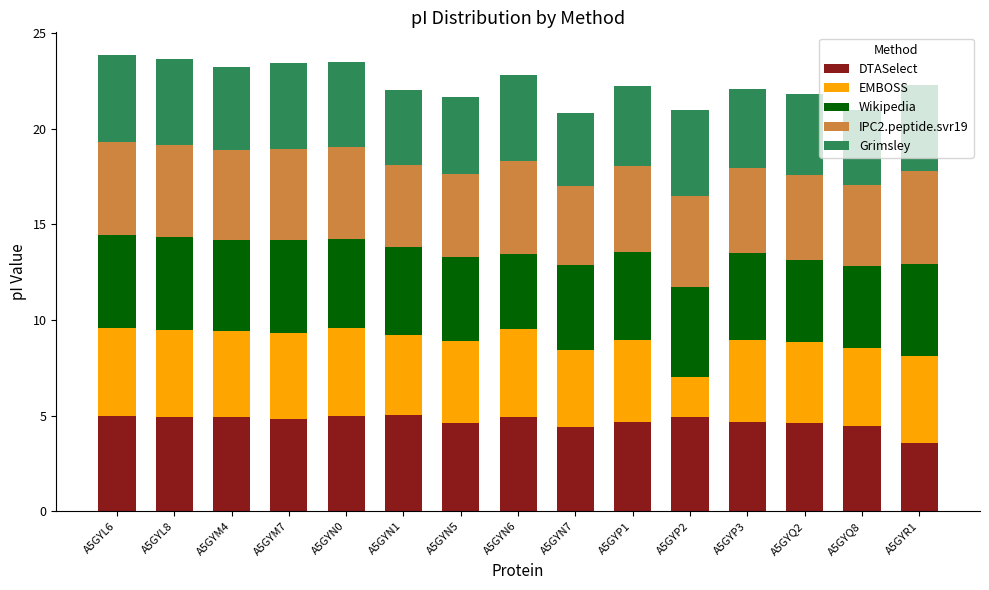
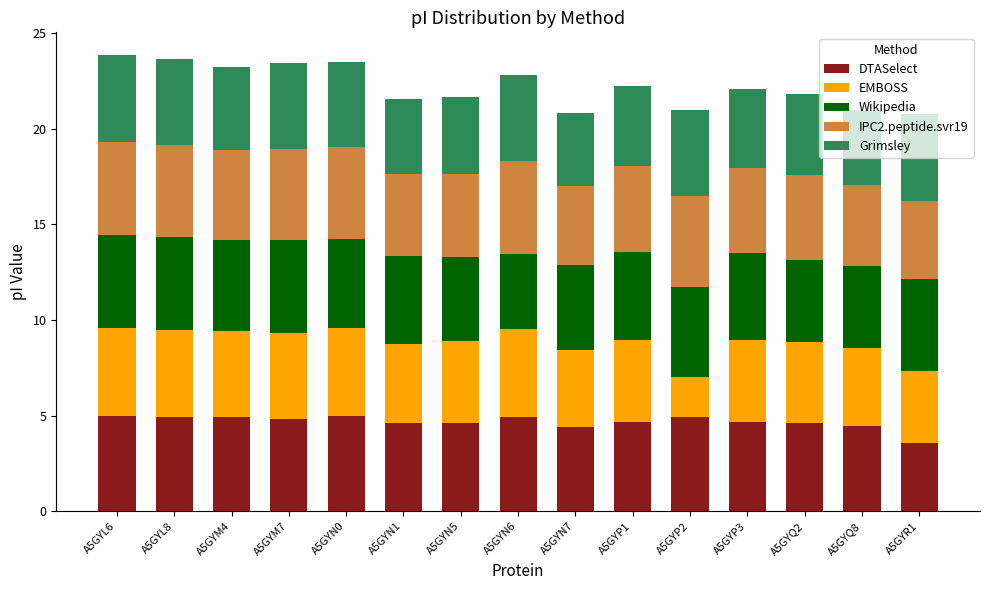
  {
    "DTASelect": {
      "A5GYL6": 5.0,
      "A5GYL8": 4.9,
      "A5GYM4": 4.9,
      "A5GYM7": 4.8,
      "A5GYN0": 5.0,
-     "A5GYN1": 5.0,
+     "A5GYN1": 4.6,
      "A5GYN5": 4.6,
      "A5GYN6": 4.9,
      "A5GYN7": 4.4,
      "A5GYP1": 4.6,
      "A5GYP2": 4.9,
      "A5GYP3": 4.7,
      "A5GYQ2": 4.6,
      "A5GYQ8": 4.5,
      "A5GYR1": 3.6
    },
    "EMBOSS": {
      "A5GYL6": 4.6,
      "A5GYL8": 4.5,
      "A5GYM4": 4.5,
      "A5GYM7": 4.5,
      "A5GYN0": 4.6,
      "A5GYN1": 4.2,
      "A5GYN5": 4.3,
      "A5GYN6": 4.6,
      "A5GYN7": 4.0,
      "A5GYP1": 4.3,
      "A5GYP2": 2.1,
      "A5GYP3": 4.3,
      "A5GYQ2": 4.2,
      "A5GYQ8": 4.1,
-     "A5GYR1": 4.5
+     "A5GYR1": 3.8
    },
    "Wikipedia": {
      "A5GYL6": 4.9,
      "A5GYL8": 4.9,
      "A5GYM4": 4.8,
      "A5GYM7": 4.9,
      "A5GYN0": 4.7,
      "A5GYN1": 4.6,
      "A5GYN5": 4.4,
      "A5GYN6": 3.9,
      "A5GYN7": 4.4,
      "A5GYP1": 4.6,
      "A5GYP2": 4.7,
      "A5GYP3": 4.6,
      "A5GYQ2": 4.3,
      "A5GYQ8": 4.3,
      "A5GYR1": 4.8
    },
    "IPC2.peptide.svr19": {
      "A5GYL6": 4.9,
      "A5GYL8": 4.8,
      "A5GYM4": 4.7,
      "A5GYM7": 4.8,
      "A5GYN0": 4.8,
      "A5GYN1": 4.3,
      "A5GYN5": 4.3,
      "A5GYN6": 4.9,
      "A5GYN7": 4.2,
      "A5GYP1": 4.5,
      "A5GYP2": 4.8,
      "A5GYP3": 4.4,
      "A5GYQ2": 4.5,
      "A5GYQ8": 4.2,
-     "A5GYR1": 4.9
+     "A5GYR1": 4.1
    },
    "Grimsley": {
      "A5GYL6": 4.6,
      "A5GYL8": 4.5,
      "A5GYM4": 4.4,
      "A5GYM7": 4.5,
      "A5GYN0": 4.4,
      "A5GYN1": 3.9,
      "A5GYN5": 4.1,
      "A5GYN6": 4.5,
      "A5GYN7": 3.8,
      "A5GYP1": 4.2,
      "A5GYP2": 4.5,
      "A5GYP3": 4.1,
      "A5GYQ2": 4.2
    }
  }
